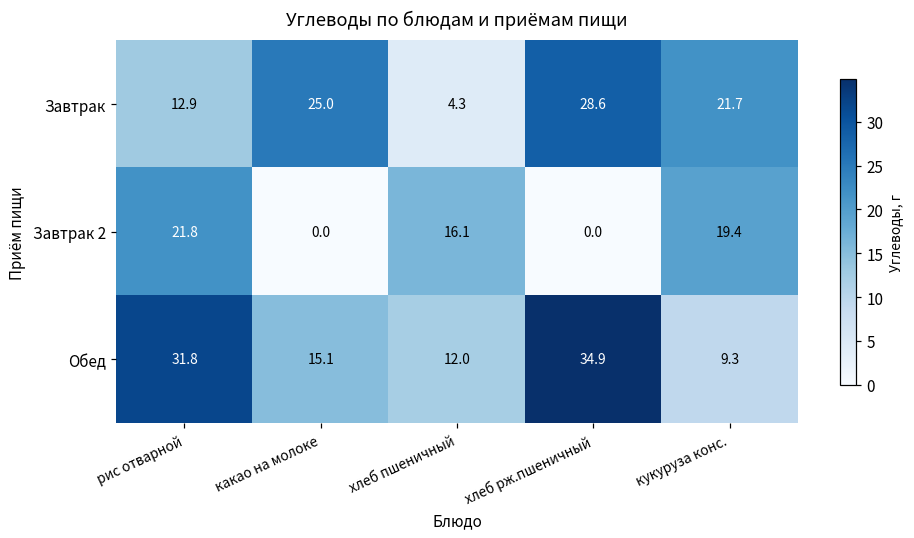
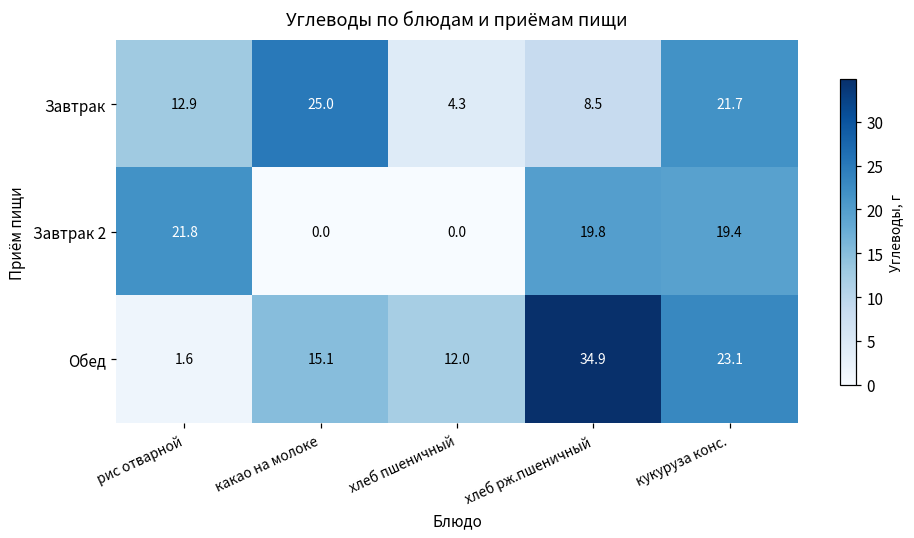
  {
    "Завтрак": {
      "рис отварной": 12.9,
      "какао на молоке": 25.0,
      "хлеб пшеничный": 4.3,
-     "хлеб рж.пшеничный": 28.6,
+     "хлеб рж.пшеничный": 8.5,
      "кукуруза конс.": 21.7
    },
    "Завтрак 2": {
      "рис отварной": 21.8,
      "какао на молоке": 0.0,
-     "хлеб пшеничный": 16.1,
-     "хлеб рж.пшеничный": 0.0,
+     "хлеб пшеничный": 0.0,
+     "хлеб рж.пшеничный": 19.8,
      "кукуруза конс.": 19.4
    },
    "Обед": {
-     "рис отварной": 31.8,
+     "рис отварной": 1.6,
      "какао на молоке": 15.1,
      "хлеб пшеничный": 12.0,
      "хлеб рж.пшеничный": 34.9,
-     "кукуруза конс.": 9.3
+     "кукуруза конс.": 23.1
    }
  }
